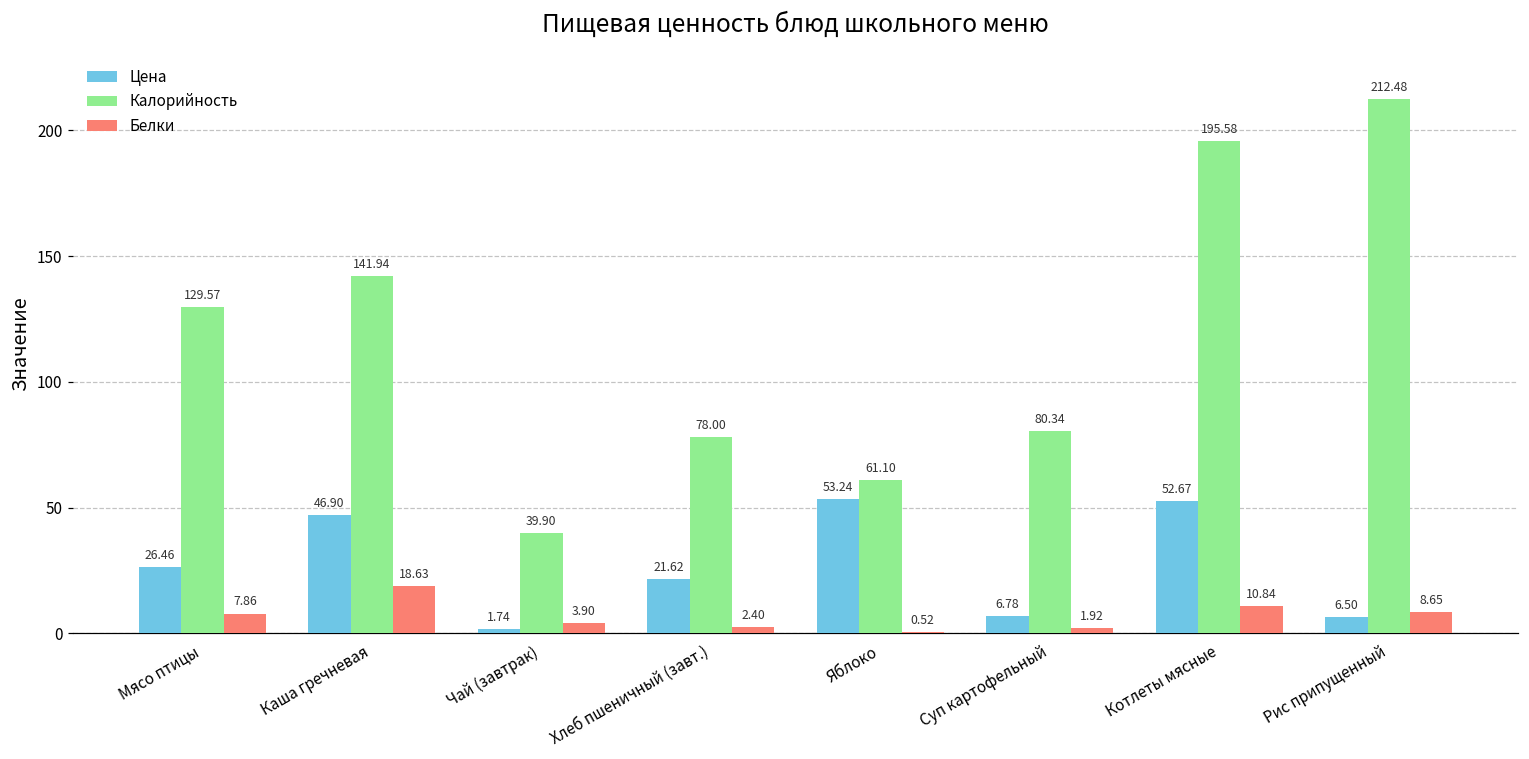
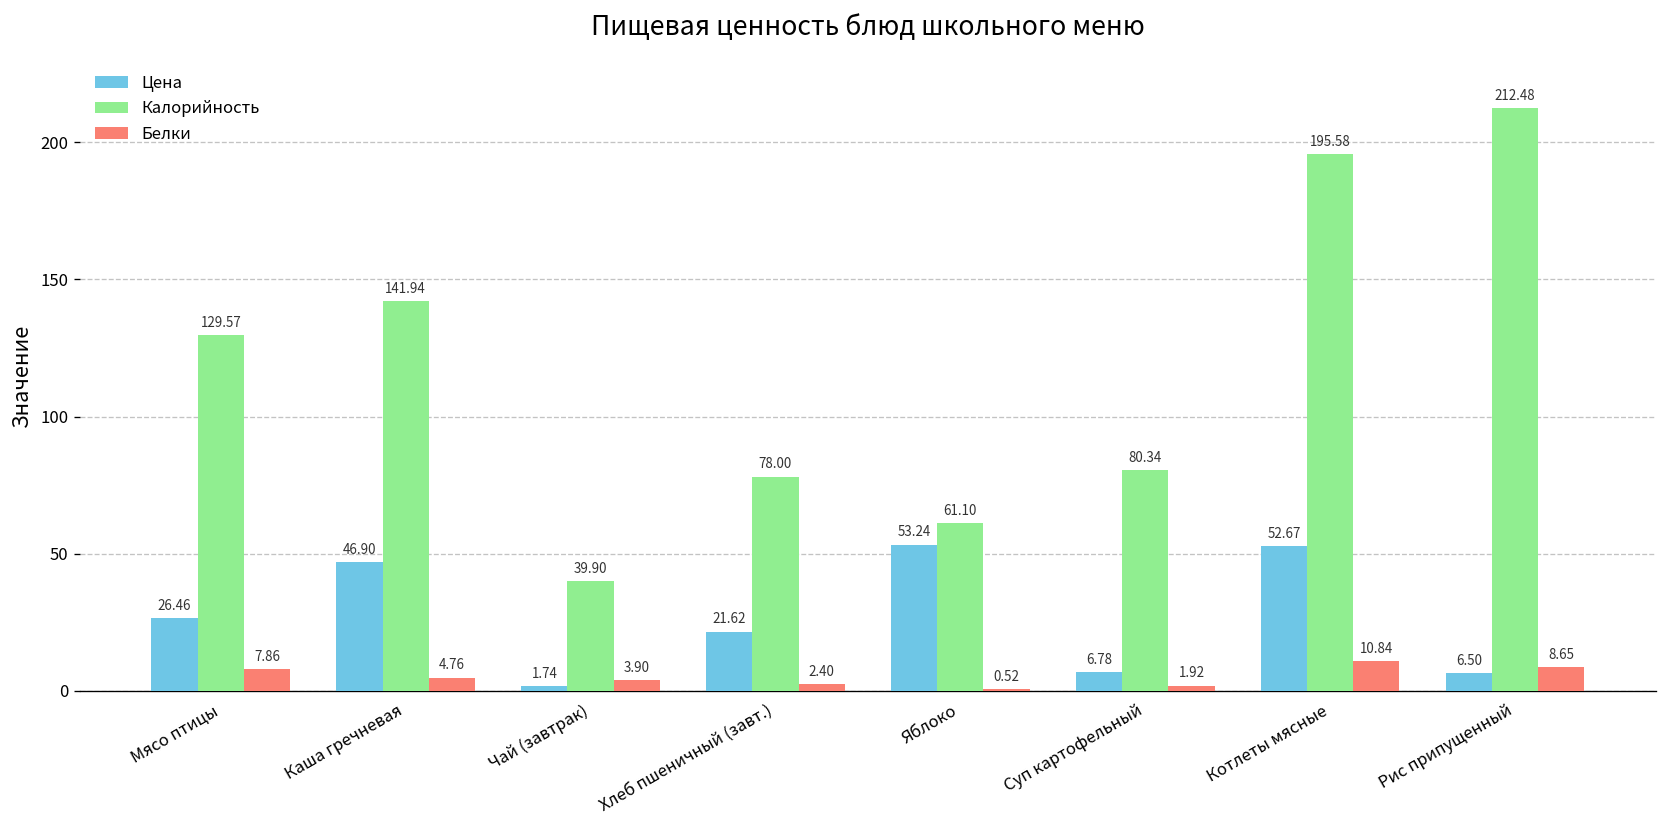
  {
    "Цена": {
      "Мясо птицы": 26.46,
      "Каша гречневая": 46.90,
      "Чай (завтрак)": 1.74,
      "Хлеб пшеничный (завт.)": 21.62,
      "Яблоко": 53.24,
      "Суп картофельный": 6.78,
      "Котлеты мясные": 52.67,
      "Рис припущенный": 6.50
    },
    "Калорийность": {
      "Мясо птицы": 129.57,
      "Каша гречневая": 141.94,
      "Чай (завтрак)": 39.90,
      "Хлеб пшеничный (завт.)": 78.00,
      "Яблоко": 61.10,
      "Суп картофельный": 80.34,
      "Котлеты мясные": 195.58,
      "Рис припущенный": 212.48
    },
    "Белки": {
      "Мясо птицы": 7.86,
-     "Каша гречневая": 18.63,
+     "Каша гречневая": 4.76,
      "Чай (завтрак)": 3.90,
      "Хлеб пшеничный (завт.)": 2.40,
      "Яблоко": 0.52,
      "Суп картофельный": 1.92,
      "Котлеты мясные": 10.84,
      "Рис припущенный": 8.65
    }
  }
